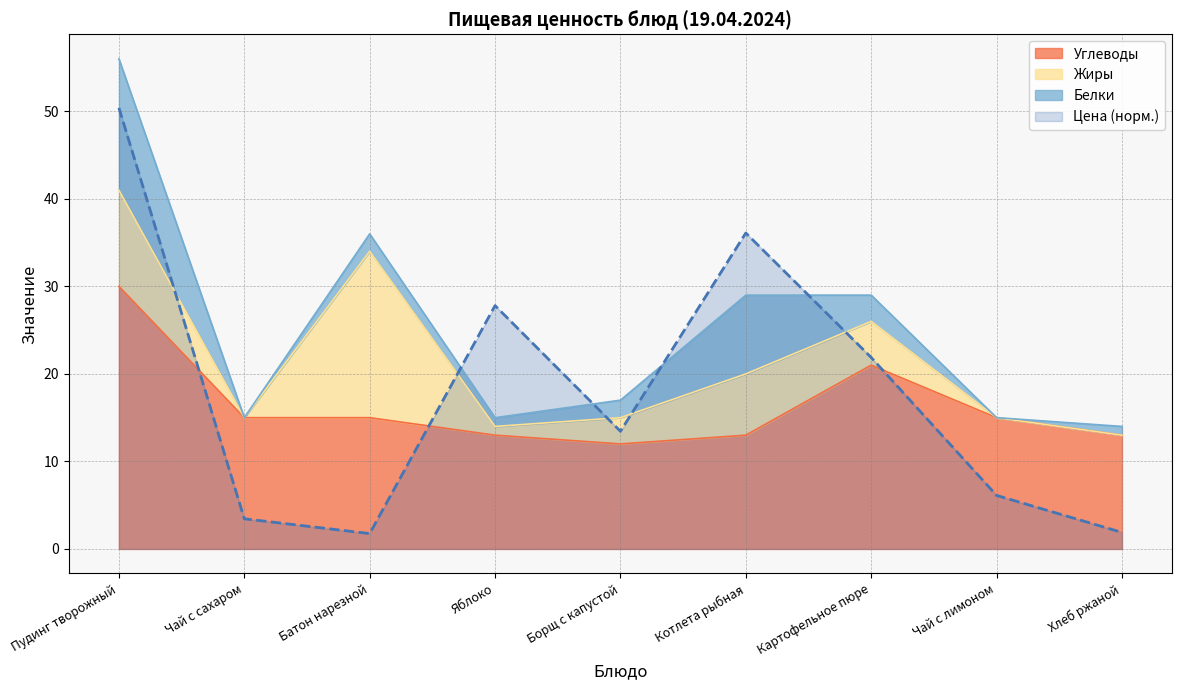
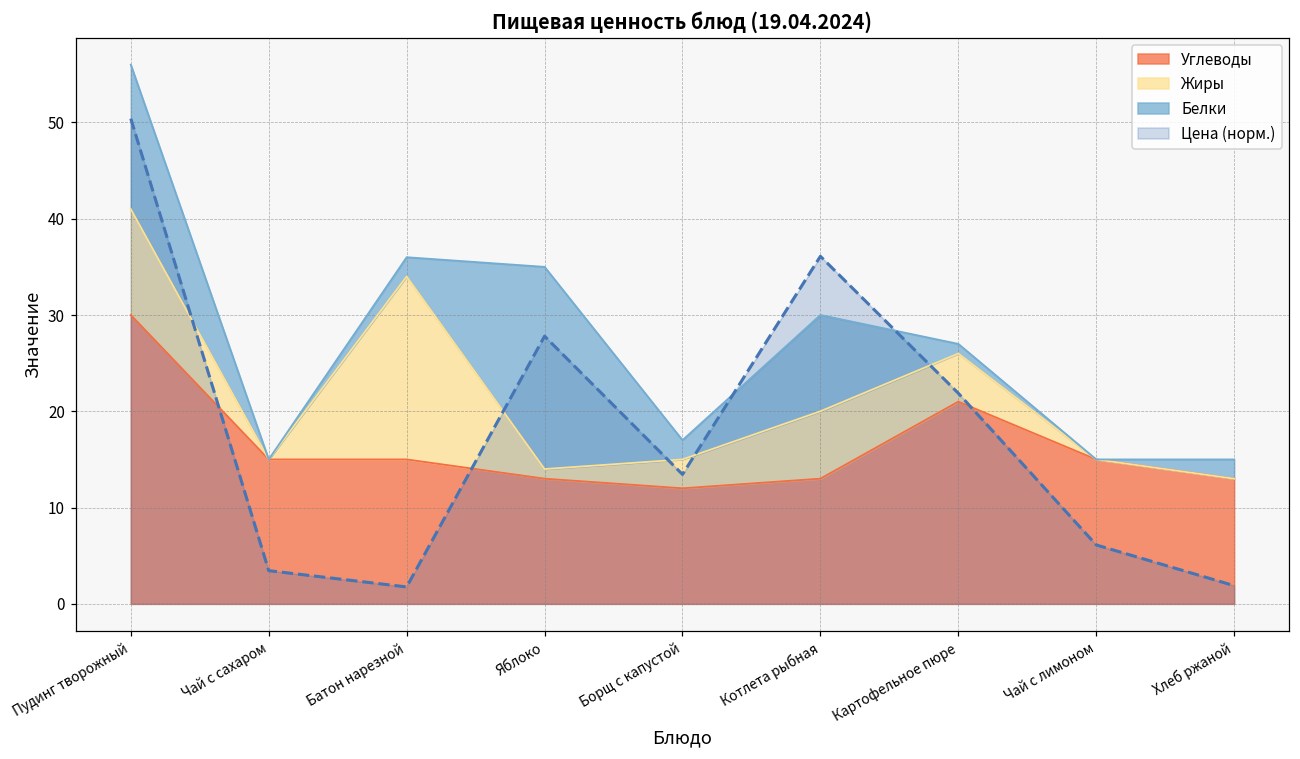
  {
    "Углеводы": {
      "Пудинг творожный": 30,
      "Батон нарезной": 15,
      "Яблоко": 13,
      "Борщ с капустой": 12,
      "Котлета рыбная": 13,
      "Картофельное пюре": 21
    },
    "Жиры": {
      "Пудинг творожный": 11,
      "Батон нарезной": 19,
      "Яблоко": 1,
      "Борщ с капустой": 3,
      "Котлета рыбная": 7,
      "Картофельное пюре": 5
    },
    "Белки": {
      "Пудинг творожный": 15,
      "Батон нарезной": 2,
-     "Яблоко": 1,
+     "Яблоко": 21,
      "Борщ с капустой": 2,
-     "Котлета рыбная": 9,
-     "Картофельное пюре": 3,
-     "Хлеб ржаной": 1
+     "Котлета рыбная": 10,
+     "Картофельное пюре": 1,
+     "Хлеб ржаной": 2
    },
    "Цена (норм.)": {
      "Пудинг творожный": 50,
      "Чай с сахаром": 3,
      "Батон нарезной": 2,
      "Яблоко": 28,
      "Борщ с капустой": 13,
      "Котлета рыбная": 36,
      "Картофельное пюре": 22,
      "Чай с лимоном": 6,
      "Хлеб ржаной": 2
    }
  }
